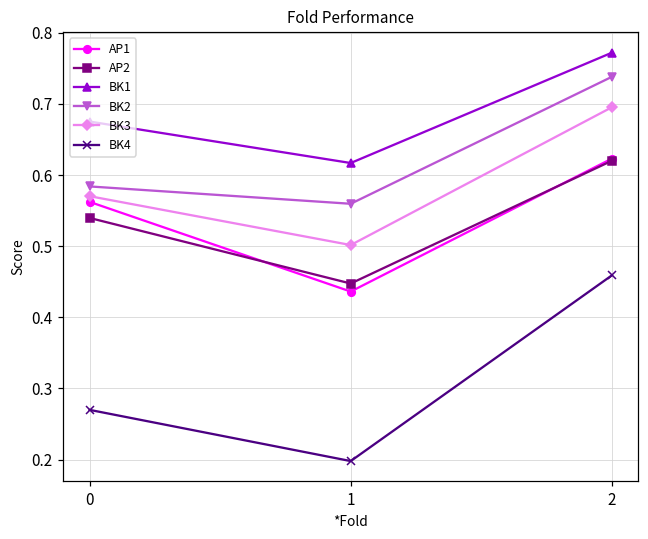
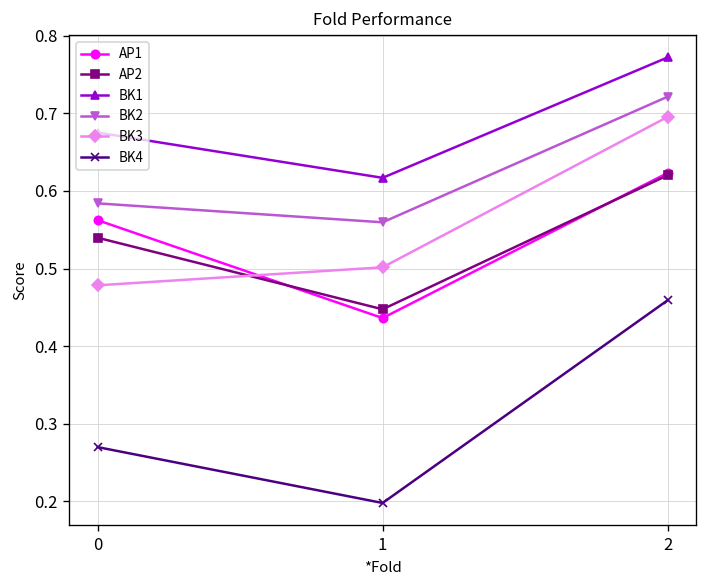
  {
    "AP1": {
      "0": 0.56,
      "1": 0.44
    },
    "BK1": {
      "1": 0.62,
      "2": 0.77
    },
    "BK2": {
      "0": 0.58,
      "1": 0.56,
-     "2": 0.74
+     "2": 0.72
    },
    "BK3": {
-     "0": 0.57,
+     "0": 0.48,
      "1": 0.50,
      "2": 0.70
    }
  }
